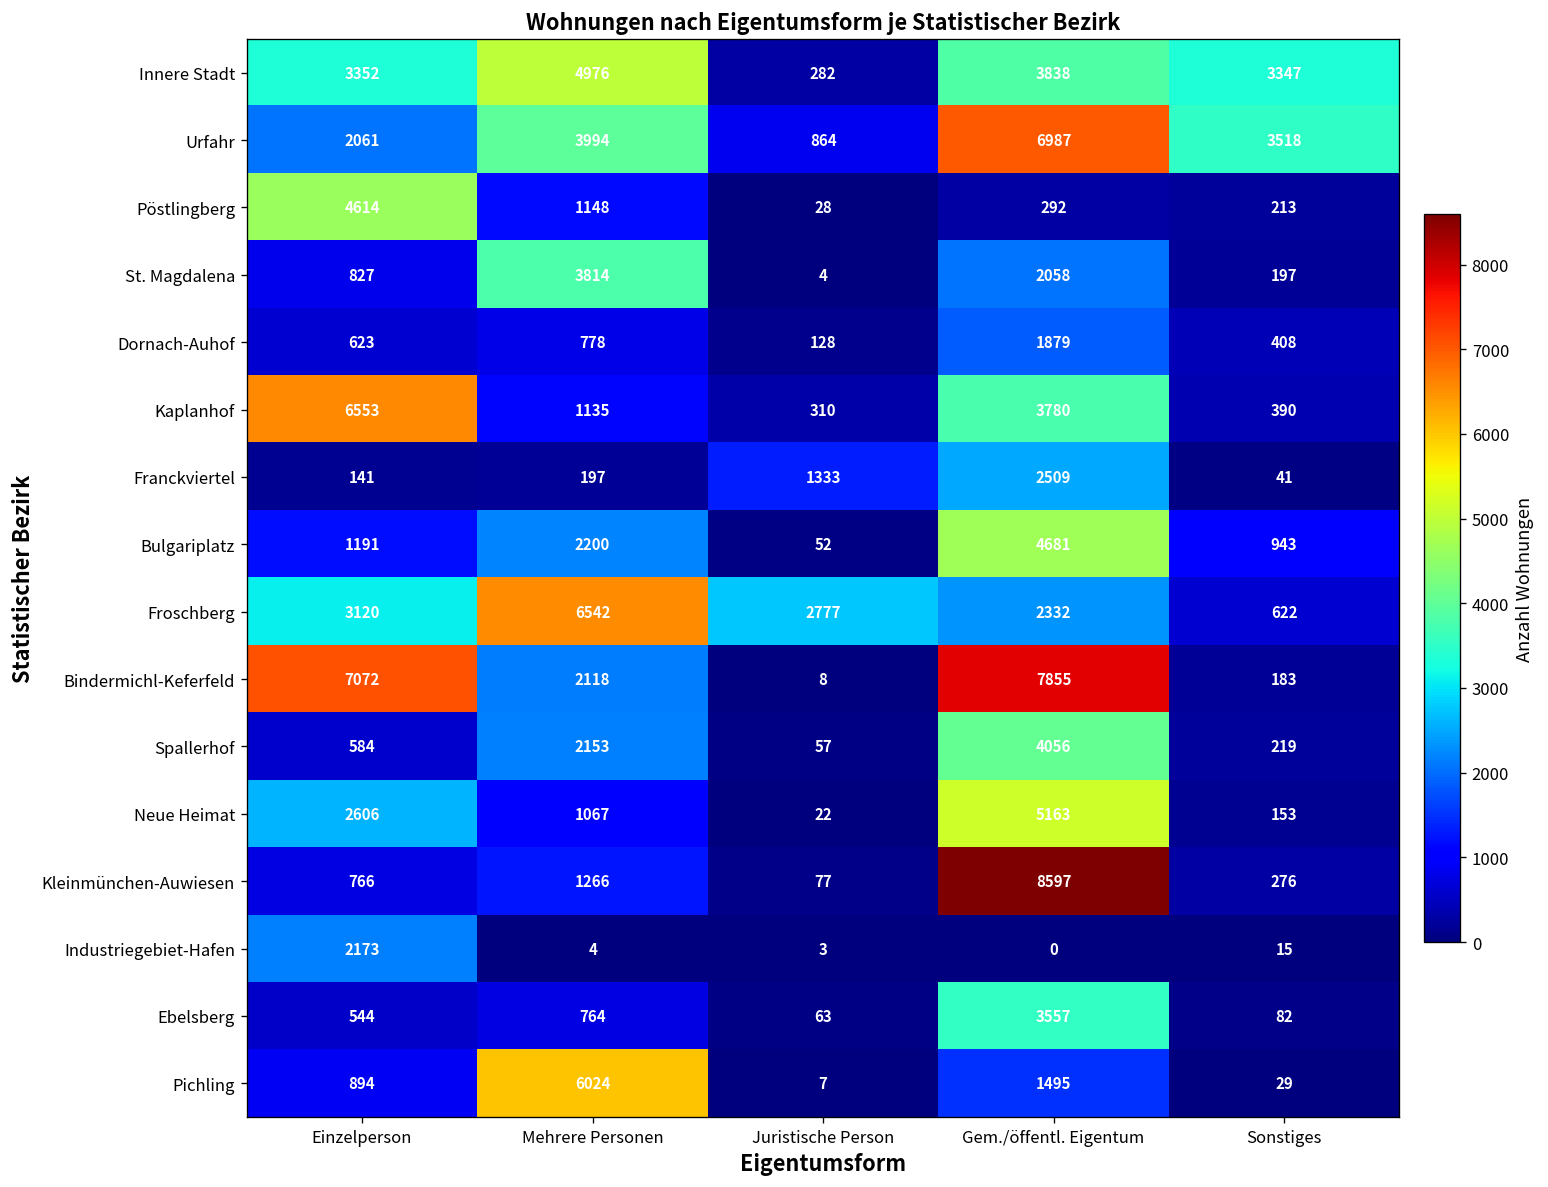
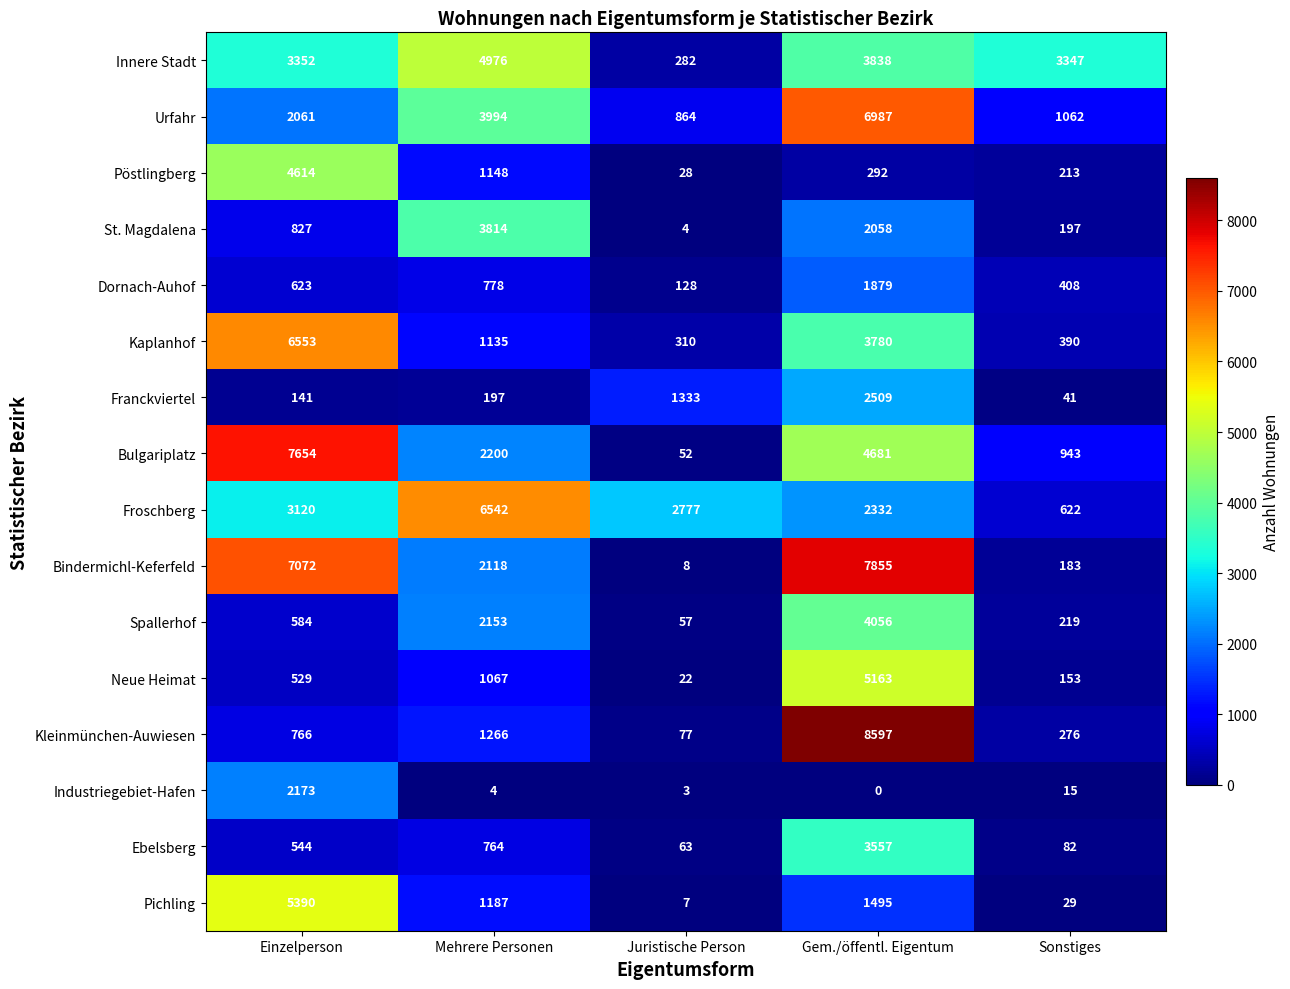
  {
    "Innere Stadt": {
      "Einzelperson": 3352,
      "Mehrere Personen": 4976,
      "Juristische Person": 282,
      "Gem./öffentl. Eigentum": 3838,
      "Sonstiges": 3347
    },
    "Urfahr": {
      "Einzelperson": 2061,
      "Mehrere Personen": 3994,
      "Juristische Person": 864,
      "Gem./öffentl. Eigentum": 6987,
-     "Sonstiges": 3518
+     "Sonstiges": 1062
    },
    "Pöstlingberg": {
      "Einzelperson": 4614,
      "Mehrere Personen": 1148,
      "Juristische Person": 28,
      "Gem./öffentl. Eigentum": 292,
      "Sonstiges": 213
    },
    "St. Magdalena": {
      "Einzelperson": 827,
      "Mehrere Personen": 3814,
      "Juristische Person": 4,
      "Gem./öffentl. Eigentum": 2058,
      "Sonstiges": 197
    },
    "Dornach-Auhof": {
      "Einzelperson": 623,
      "Mehrere Personen": 778,
      "Juristische Person": 128,
      "Gem./öffentl. Eigentum": 1879,
      "Sonstiges": 408
    },
    "Kaplanhof": {
      "Einzelperson": 6553,
      "Mehrere Personen": 1135,
      "Juristische Person": 310,
      "Gem./öffentl. Eigentum": 3780,
      "Sonstiges": 390
    },
    "Franckviertel": {
      "Einzelperson": 141,
      "Mehrere Personen": 197,
      "Juristische Person": 1333,
      "Gem./öffentl. Eigentum": 2509,
      "Sonstiges": 41
    },
    "Bulgariplatz": {
-     "Einzelperson": 1191,
+     "Einzelperson": 7654,
      "Mehrere Personen": 2200,
      "Juristische Person": 52,
      "Gem./öffentl. Eigentum": 4681,
      "Sonstiges": 943
    },
    "Froschberg": {
      "Einzelperson": 3120,
      "Mehrere Personen": 6542,
      "Juristische Person": 2777,
      "Gem./öffentl. Eigentum": 2332,
      "Sonstiges": 622
    },
    "Bindermichl-Keferfeld": {
      "Einzelperson": 7072,
      "Mehrere Personen": 2118,
      "Juristische Person": 8,
      "Gem./öffentl. Eigentum": 7855,
      "Sonstiges": 183
    },
    "Spallerhof": {
      "Einzelperson": 584,
      "Mehrere Personen": 2153,
      "Juristische Person": 57,
      "Gem./öffentl. Eigentum": 4056,
      "Sonstiges": 219
    },
    "Neue Heimat": {
-     "Einzelperson": 2606,
+     "Einzelperson": 529,
      "Mehrere Personen": 1067,
      "Juristische Person": 22,
      "Gem./öffentl. Eigentum": 5163,
      "Sonstiges": 153
    },
    "Kleinmünchen-Auwiesen": {
      "Einzelperson": 766,
      "Mehrere Personen": 1266,
      "Juristische Person": 77,
      "Gem./öffentl. Eigentum": 8597,
      "Sonstiges": 276
    },
    "Industriegebiet-Hafen": {
      "Einzelperson": 2173,
      "Mehrere Personen": 4,
      "Juristische Person": 3,
      "Gem./öffentl. Eigentum": 0,
      "Sonstiges": 15
    },
    "Ebelsberg": {
      "Einzelperson": 544,
      "Mehrere Personen": 764,
      "Juristische Person": 63,
      "Gem./öffentl. Eigentum": 3557,
      "Sonstiges": 82
    },
    "Pichling": {
-     "Einzelperson": 894,
-     "Mehrere Personen": 6024,
+     "Einzelperson": 5390,
+     "Mehrere Personen": 1187,
      "Juristische Person": 7,
      "Gem./öffentl. Eigentum": 1495,
      "Sonstiges": 29
    }
  }
